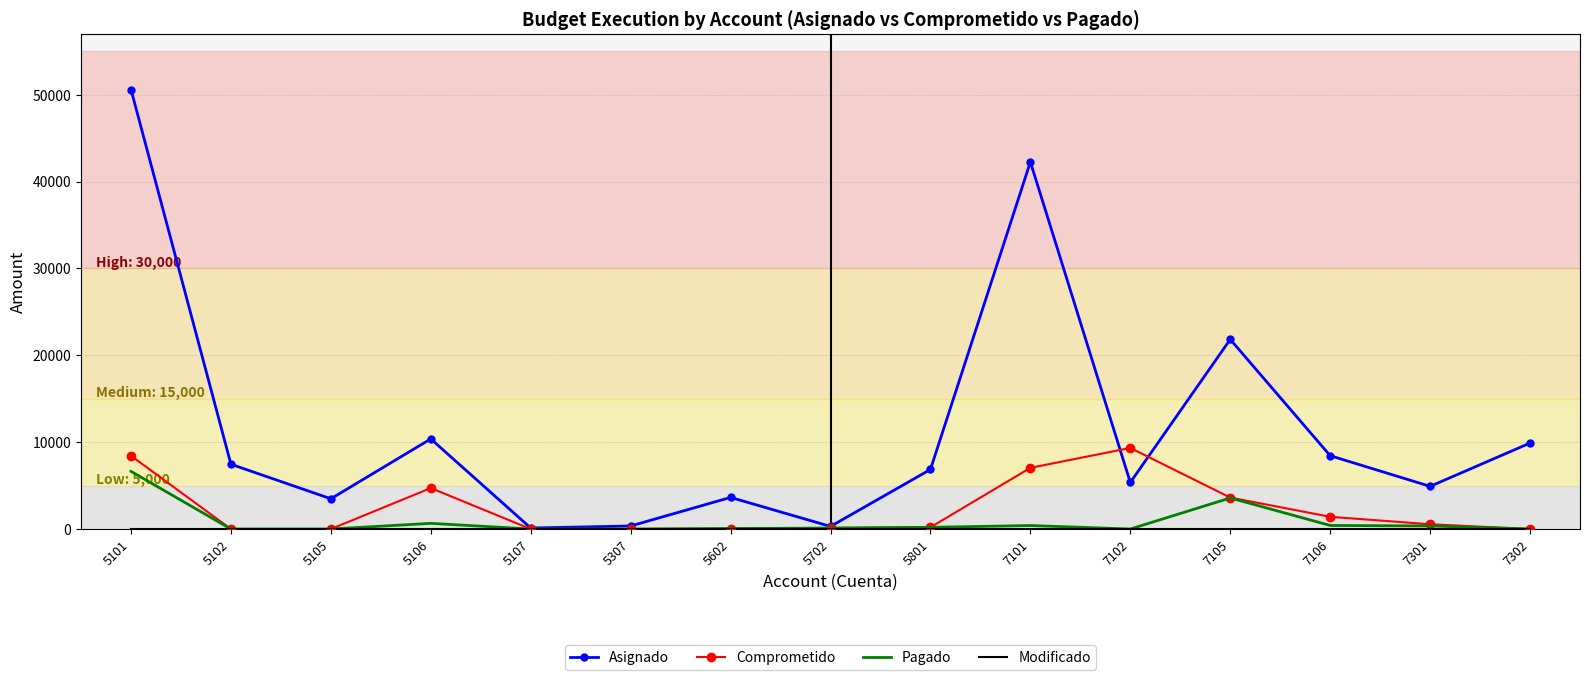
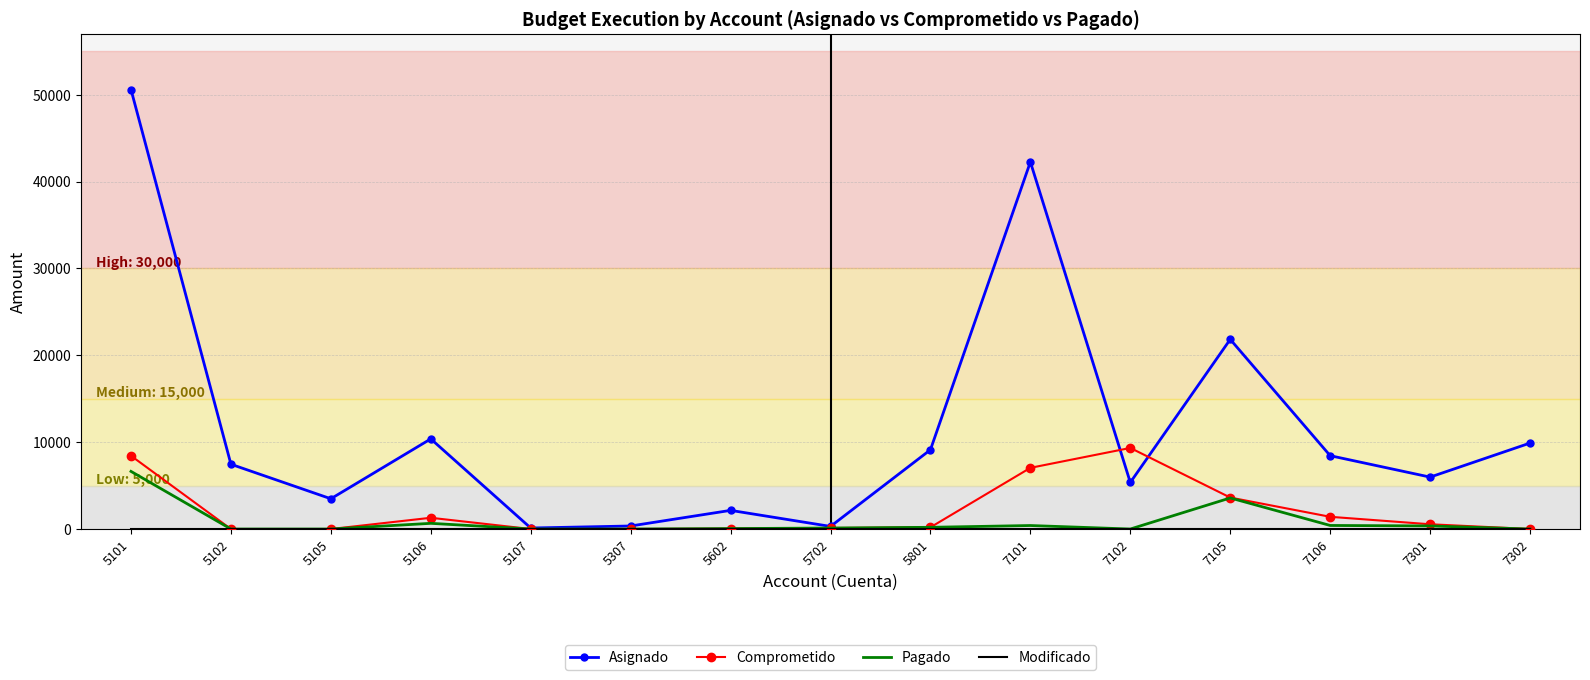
  {
    "Asignado": {
      "5101": 51000,
      "5102": 7000,
      "5105": 3000,
      "5106": 10000,
      "5307": 0,
-     "5602": 4000,
-     "5801": 7000,
+     "5602": 2000,
+     "5801": 9000,
      "7101": 42000,
      "7102": 5000,
      "7105": 22000,
      "7106": 8000,
-     "7301": 5000,
+     "7301": 6000,
      "7302": 10000
    },
    "Comprometido": {
      "5101": 8000,
-     "5106": 5000,
+     "5106": 1000,
      "7101": 7000,
      "7102": 9000,
      "7106": 1000
    },
    "Pagado": {
      "5106": 1000,
      "7101": 0,
      "7106": 0
    },
    "Modificado": {
      "5101": 0,
      "5106": 0,
      "7101": 0,
      "7105": 0,
      "7106": 0,
      "7301": 0
    }
  }
